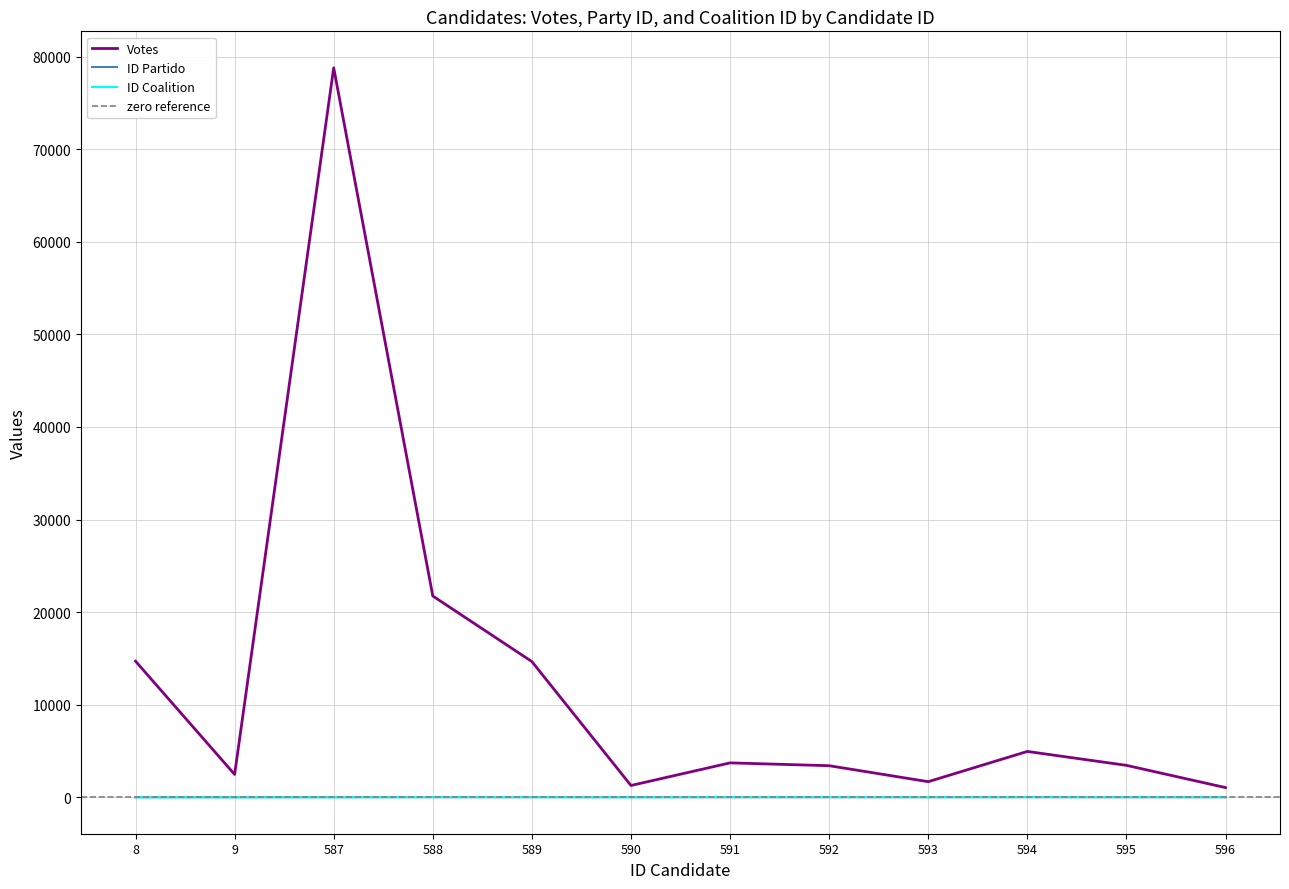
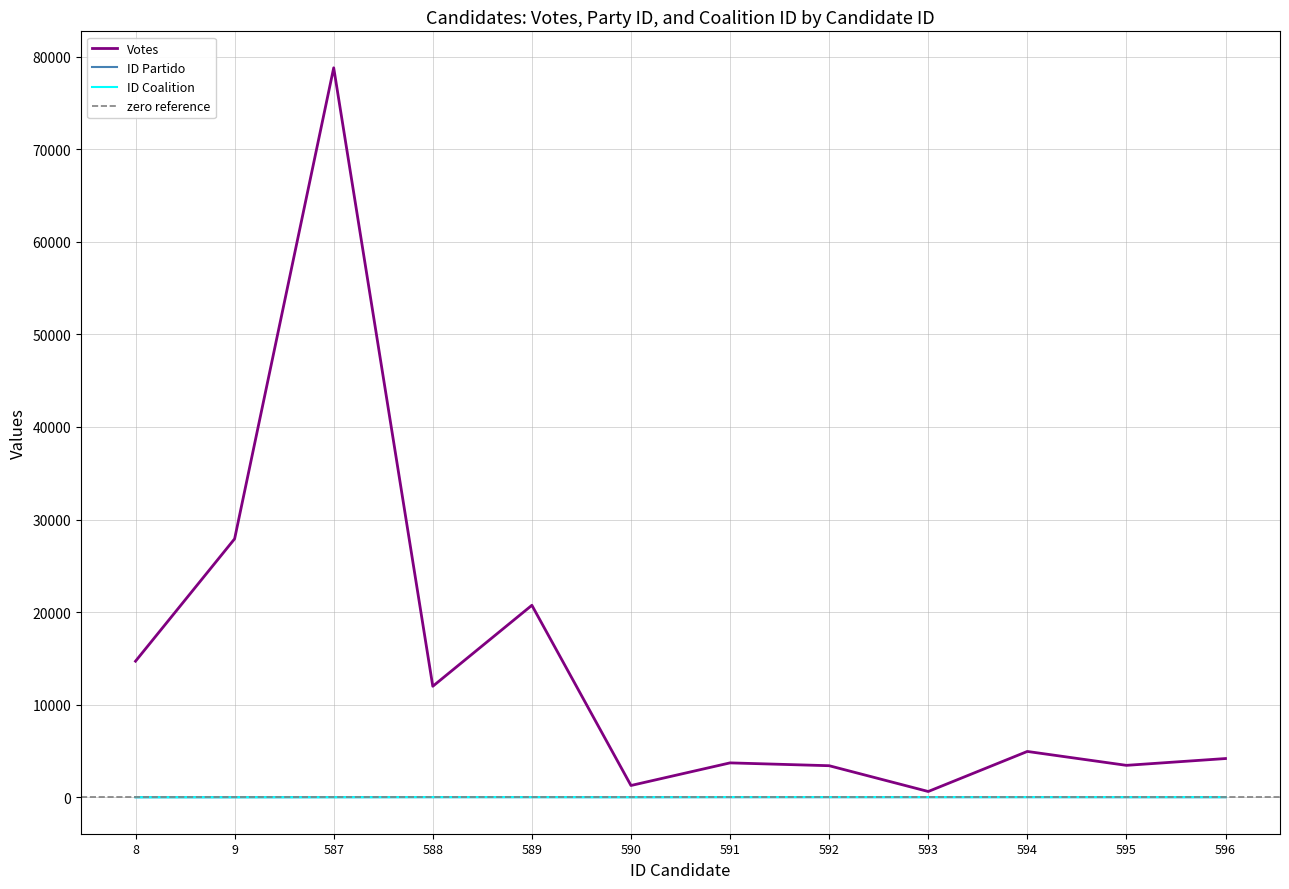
  {
    "Votes": {
      "8": 15000,
-     "9": 2000,
+     "9": 28000,
      "587": 79000,
-     "588": 22000,
-     "589": 15000,
+     "588": 12000,
+     "589": 21000,
      "590": 1000,
      "591": 4000,
      "592": 3000,
-     "593": 2000,
+     "593": 1000,
      "594": 5000,
      "595": 3000,
-     "596": 1000
+     "596": 4000
    },
    "ID Coalition": {
      "8": 0,
      "9": 0,
      "587": 0,
      "588": 0,
      "589": 0,
      "590": 0,
      "591": 0,
      "592": 0,
      "593": 0,
      "594": 0,
      "595": 0,
      "596": 0
    }
  }
